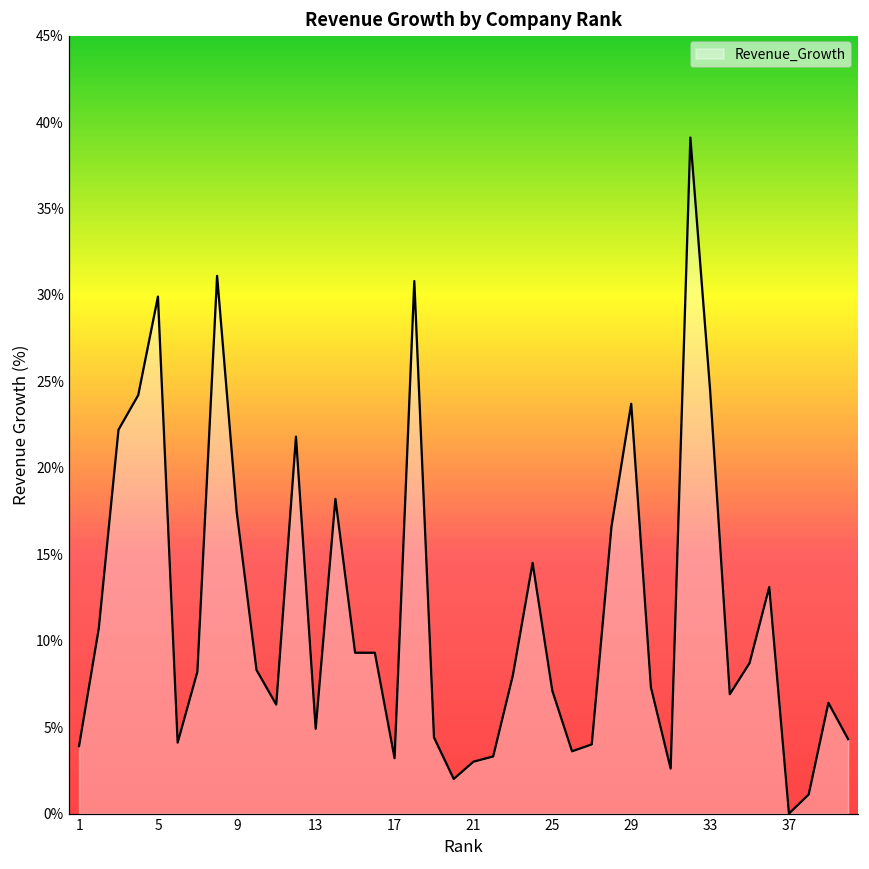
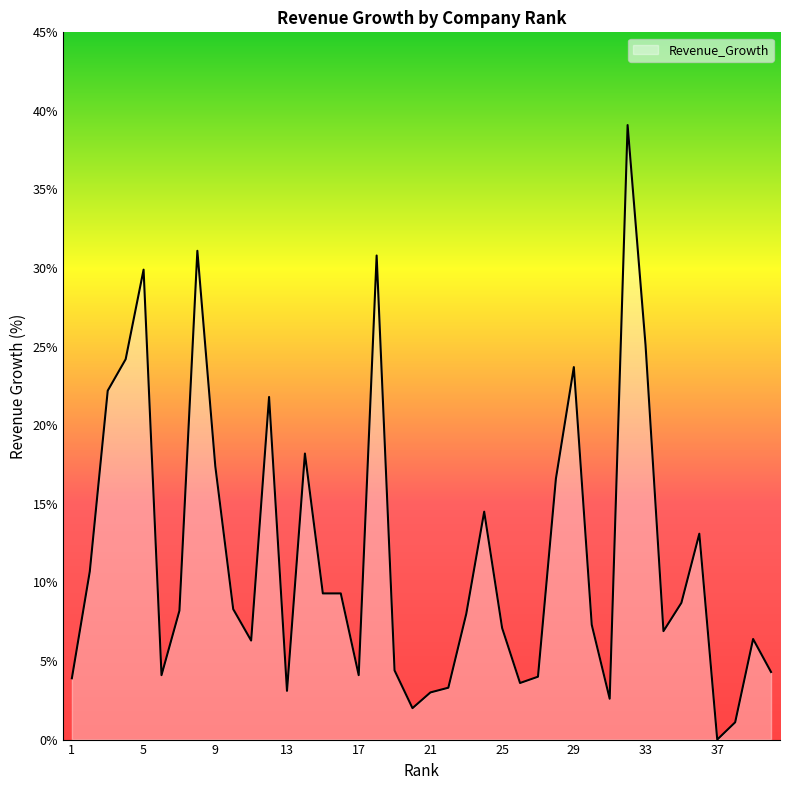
  {
    "1": "3.9%",
    "5": "29.9%",
    "9": "17.4%",
-   "13": "4.9%",
-   "17": "3.2%",
+   "13": "3.1%",
+   "17": "4.1%",
    "21": "3.0%",
    "25": "7.1%",
    "29": "23.7%",
-   "33": "24.5%",
+   "33": "25.1%",
    "37": "0.0%"
  }
